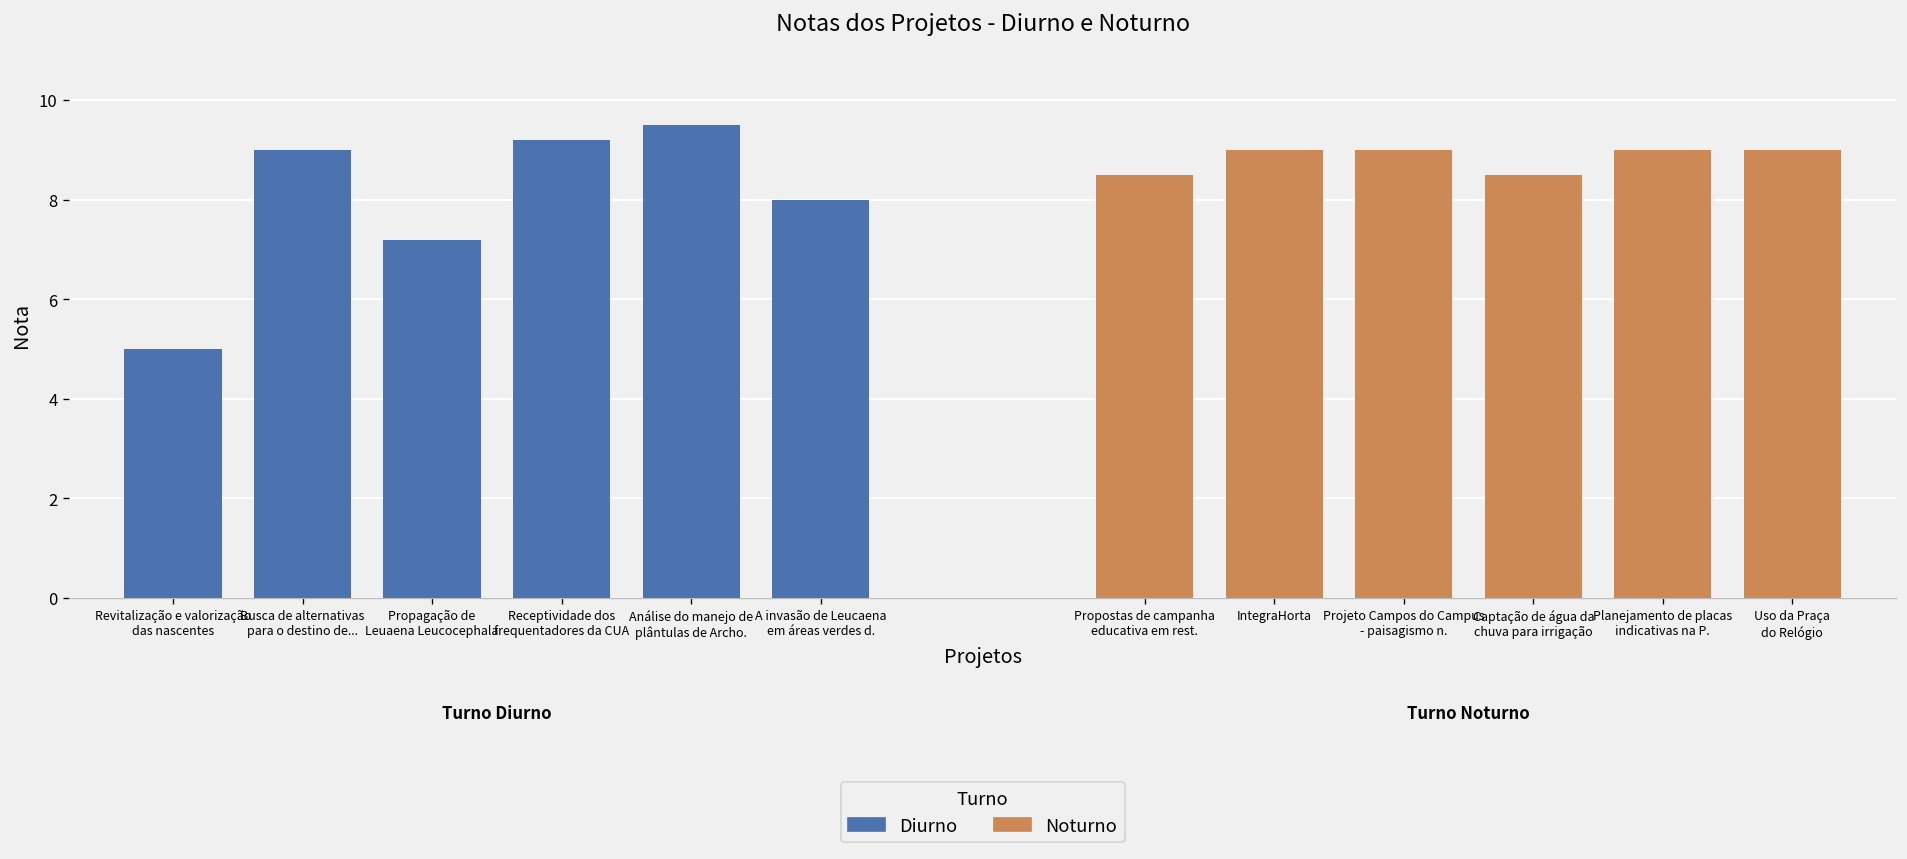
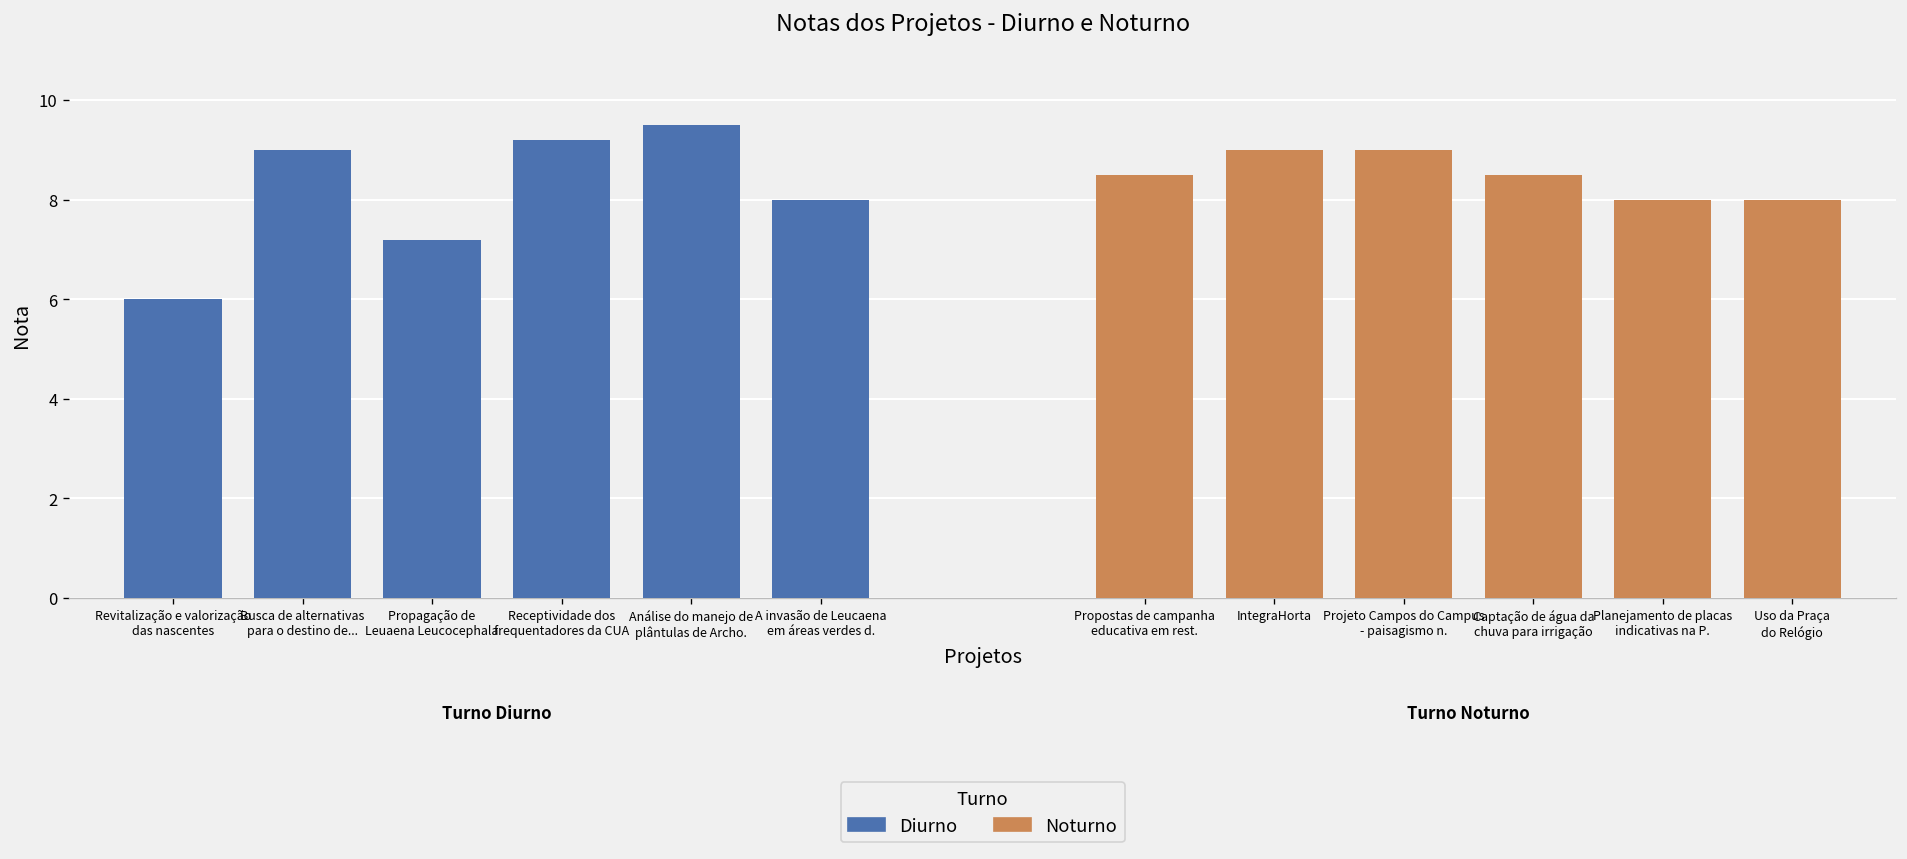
  {
    "Diurno": {
-     "Revitalização e valorização das nascentes": 5,
+     "Revitalização e valorização das nascentes": 6,
      "Busca de alternativas para o destino de...": 9,
      "Propagação de Leuaena Leucocephala": 7.2,
      "Receptividade dos frequentadores da CUA": 9.2,
      "Análise do manejo de plântulas de Archo.": 9.5,
      "A invasão de Leucaena em áreas verdes d.": 8
    },
    "Noturno": {
      "Propostas de campanha educativa em rest.": 8.5,
      "IntegraHorta": 9,
      "Projeto Campos do Campus - paisagismo n.": 9,
      "Captação de água da chuva para irrigação": 8.5,
-     "Planejamento de placas indicativas na P.": 9,
-     "Uso da Praça do Relógio": 9
+     "Planejamento de placas indicativas na P.": 8,
+     "Uso da Praça do Relógio": 8
    }
  }
